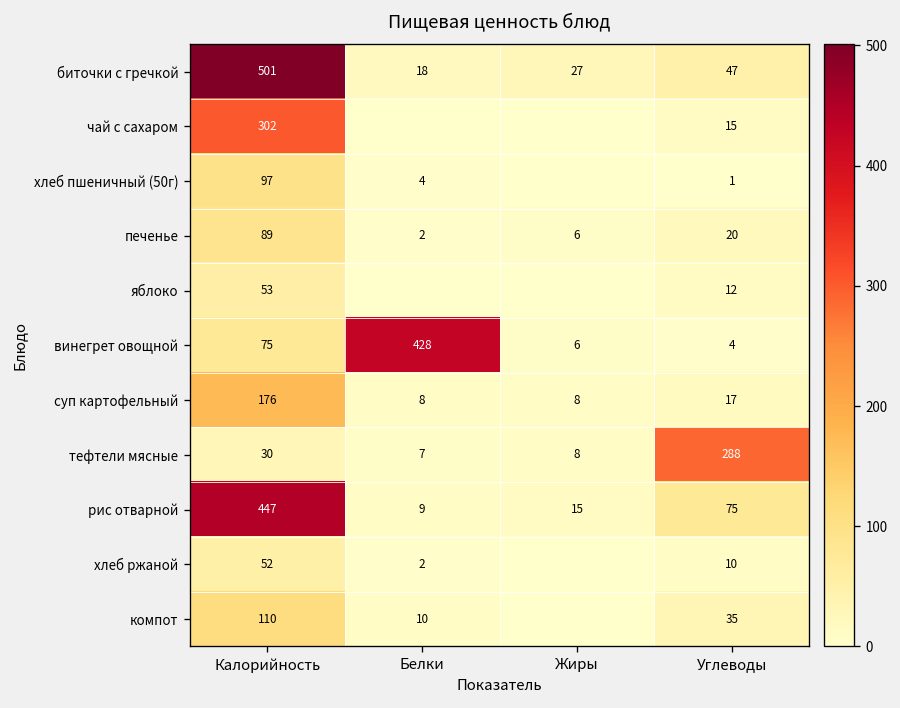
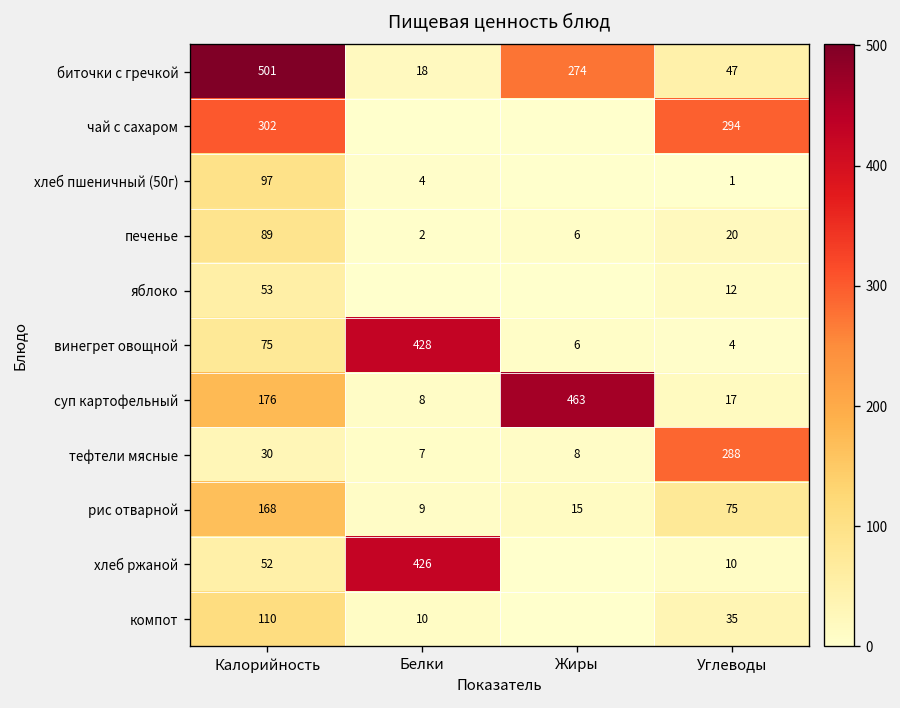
  {
    "биточки с гречкой": {
      "Калорийность": 501,
      "Белки": 18,
-     "Жиры": 27,
+     "Жиры": 274,
      "Углеводы": 47
    },
    "чай с сахаром": {
      "Калорийность": 302,
-     "Углеводы": 15
+     "Углеводы": 294
    },
    "хлеб пшеничный (50г)": {
      "Калорийность": 97,
      "Белки": 4,
      "Углеводы": 1
    },
    "печенье": {
      "Калорийность": 89,
      "Белки": 2,
      "Жиры": 6,
      "Углеводы": 20
    },
    "яблоко": {
      "Калорийность": 53,
      "Углеводы": 12
    },
    "винегрет овощной": {
      "Калорийность": 75,
      "Белки": 428,
      "Жиры": 6,
      "Углеводы": 4
    },
    "суп картофельный": {
      "Калорийность": 176,
      "Белки": 8,
-     "Жиры": 8,
+     "Жиры": 463,
      "Углеводы": 17
    },
    "тефтели мясные": {
      "Калорийность": 30,
      "Белки": 7,
      "Жиры": 8,
      "Углеводы": 288
    },
    "рис отварной": {
-     "Калорийность": 447,
+     "Калорийность": 168,
      "Белки": 9,
      "Жиры": 15,
      "Углеводы": 75
    },
    "хлеб ржаной": {
      "Калорийность": 52,
-     "Белки": 2,
+     "Белки": 426,
      "Углеводы": 10
    },
    "компот": {
      "Калорийность": 110,
      "Белки": 10,
      "Углеводы": 35
    }
  }
